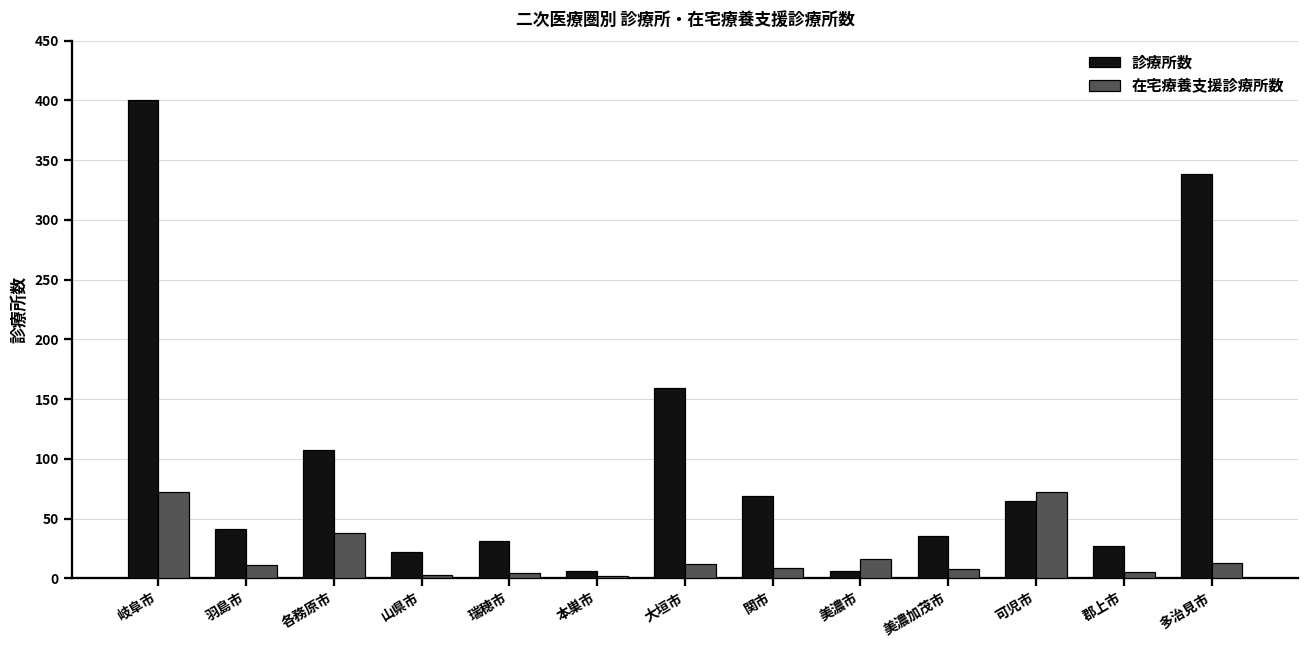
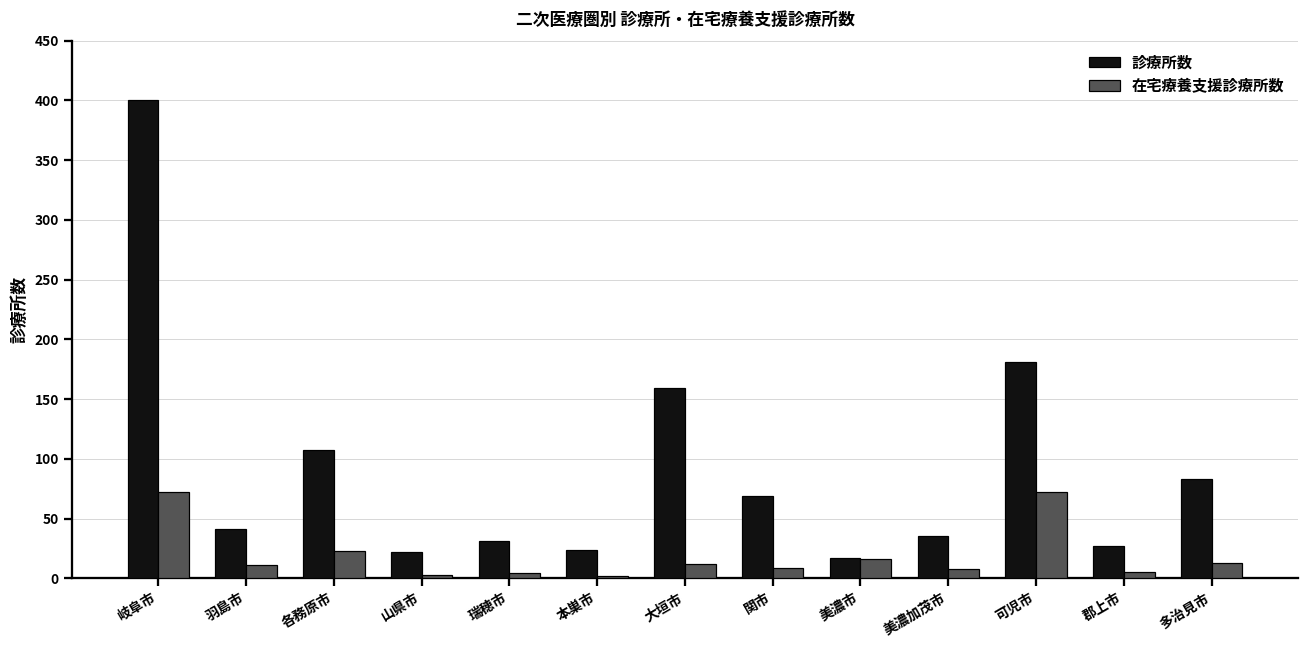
  {
    "診療所数": {
      "岐阜市": 400,
      "羽島市": 41,
      "各務原市": 107,
      "山県市": 22,
      "瑞穂市": 31,
-     "本巣市": 6,
+     "本巣市": 24,
      "大垣市": 159,
      "関市": 69,
-     "美濃市": 6,
+     "美濃市": 17,
      "美濃加茂市": 35,
-     "可児市": 65,
+     "可児市": 181,
      "郡上市": 27,
-     "多治見市": 338
+     "多治見市": 83
    },
    "在宅療養支援診療所数": {
      "岐阜市": 72,
      "羽島市": 11,
-     "各務原市": 38,
+     "各務原市": 23,
      "山県市": 3,
      "瑞穂市": 4,
      "大垣市": 12,
      "関市": 9,
      "美濃市": 16,
      "美濃加茂市": 8,
      "可児市": 72,
      "郡上市": 5,
      "多治見市": 13
    }
  }
